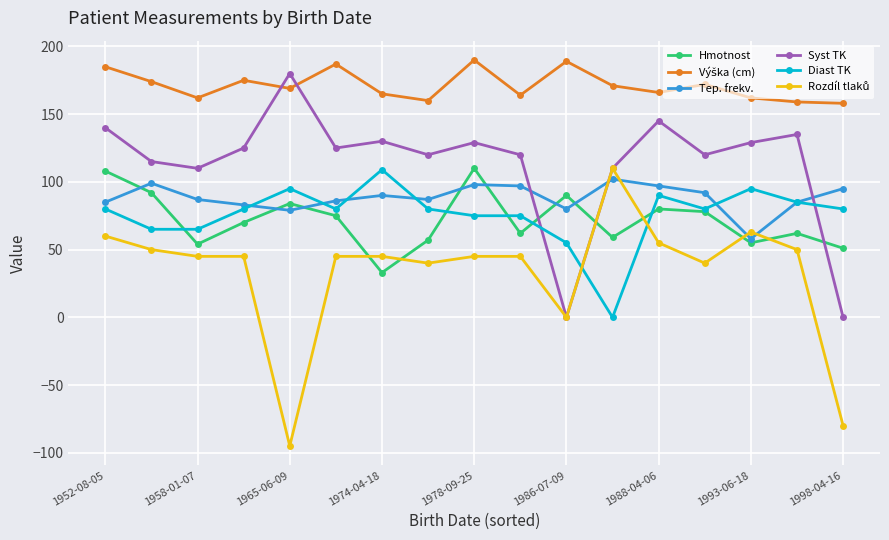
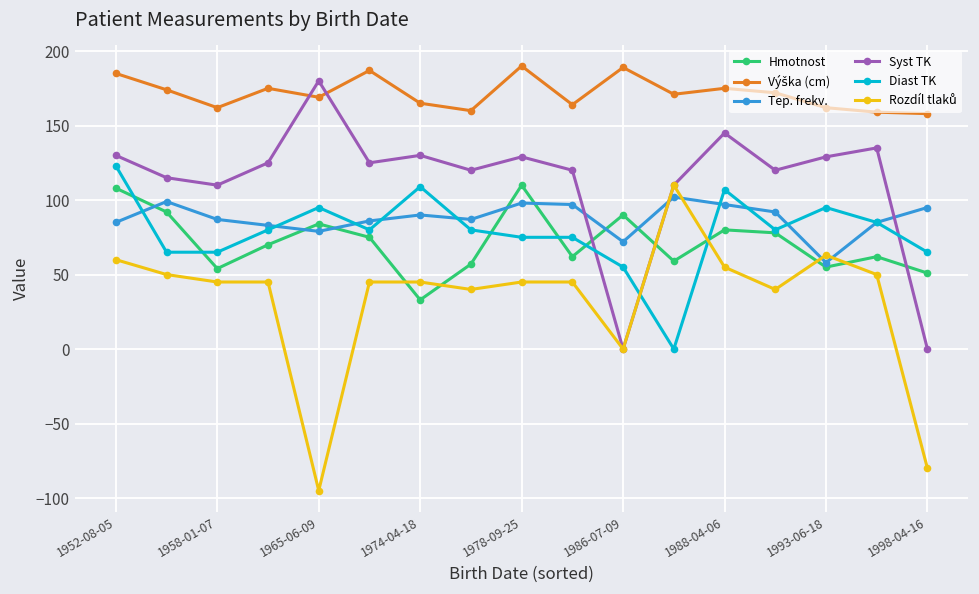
  {
    "Hmotnost": {
      "1952-08-05": 108,
      "1958-01-07": 54,
      "1965-06-09": 84,
      "1974-04-18": 33,
      "1978-09-25": 110,
      "1986-07-09": 90,
      "1988-04-06": 80,
      "1993-06-18": 55,
      "1998-04-16": 51
    },
    "Výška (cm)": {
      "1952-08-05": 185,
      "1958-01-07": 162,
      "1965-06-09": 169,
      "1974-04-18": 165,
      "1978-09-25": 190,
      "1986-07-09": 189,
-     "1988-04-06": 166,
+     "1988-04-06": 175,
      "1998-04-16": 158
    },
    "Tep. frekv.": {
      "1952-08-05": 85,
      "1958-01-07": 87,
      "1965-06-09": 79,
      "1974-04-18": 90,
      "1978-09-25": 98,
-     "1986-07-09": 80,
+     "1986-07-09": 72,
      "1988-04-06": 97,
      "1993-06-18": 58,
      "1998-04-16": 95
    },
    "Syst TK": {
-     "1952-08-05": 140,
+     "1952-08-05": 130,
      "1958-01-07": 110,
      "1965-06-09": 180,
      "1974-04-18": 130,
      "1978-09-25": 129,
      "1988-04-06": 145,
      "1993-06-18": 129,
      "1998-04-16": 0
    },
    "Diast TK": {
-     "1952-08-05": 80,
+     "1952-08-05": 123,
      "1958-01-07": 65,
      "1965-06-09": 95,
      "1974-04-18": 109,
      "1978-09-25": 75,
      "1986-07-09": 55,
-     "1988-04-06": 90,
+     "1988-04-06": 107,
      "1993-06-18": 95,
-     "1998-04-16": 80
+     "1998-04-16": 65
    },
    "Rozdíl tlaků": {
      "1952-08-05": 60,
      "1958-01-07": 45,
      "1965-06-09": -95,
      "1974-04-18": 45,
      "1978-09-25": 45,
      "1988-04-06": 55,
      "1993-06-18": 63,
      "1998-04-16": -80
    }
  }
